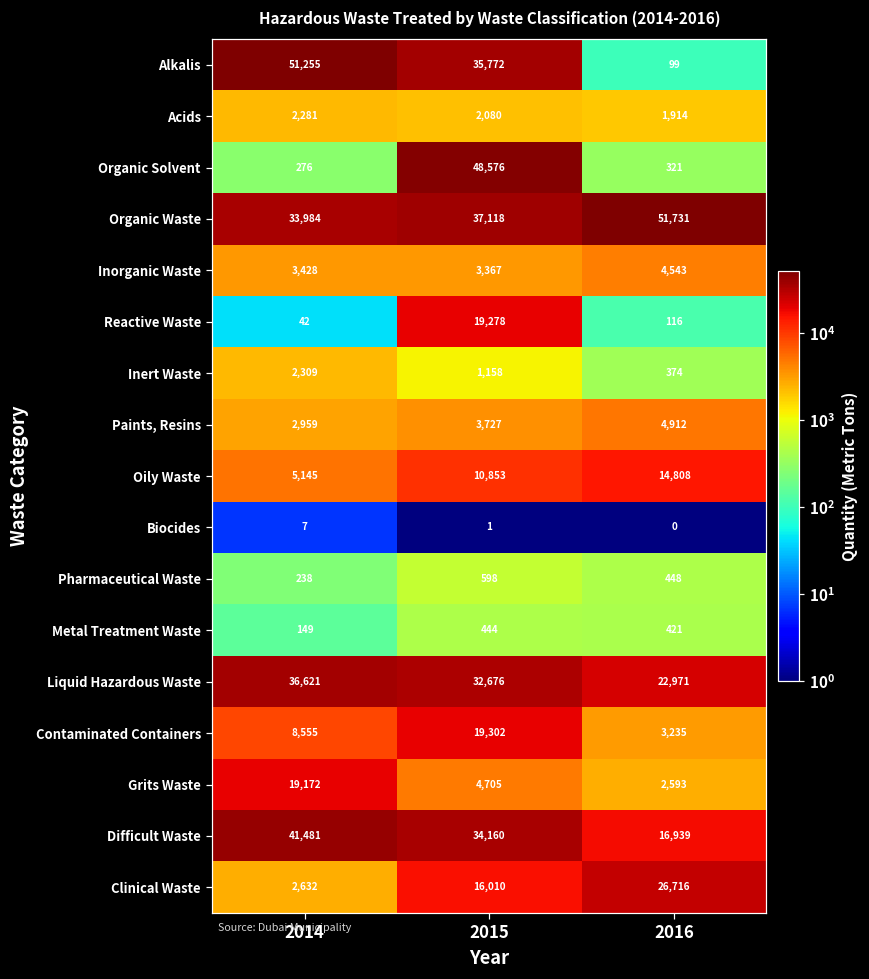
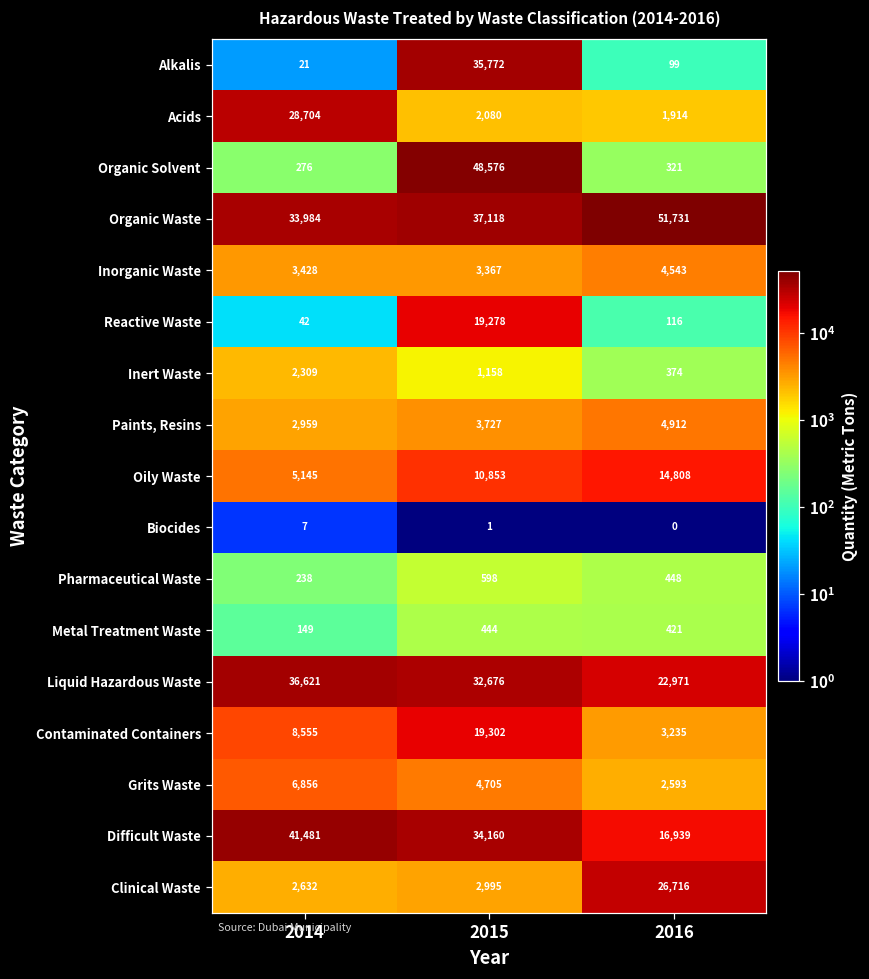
  {
    "Alkalis": {
-     "2014": "51,255",
+     "2014": "21",
      "2015": "35,772",
      "2016": "99"
    },
    "Acids": {
-     "2014": "2,281",
+     "2014": "28,704",
      "2015": "2,080",
      "2016": "1,914"
    },
    "Organic Solvent": {
      "2014": "276",
      "2015": "48,576",
      "2016": "321"
    },
    "Organic Waste": {
      "2014": "33,984",
      "2015": "37,118",
      "2016": "51,731"
    },
    "Inorganic Waste": {
      "2014": "3,428",
      "2015": "3,367",
      "2016": "4,543"
    },
    "Reactive Waste": {
      "2014": "42",
      "2015": "19,278",
      "2016": "116"
    },
    "Inert Waste": {
      "2014": "2,309",
      "2015": "1,158",
      "2016": "374"
    },
    "Paints, Resins": {
      "2014": "2,959",
      "2015": "3,727",
      "2016": "4,912"
    },
    "Oily Waste": {
      "2014": "5,145",
      "2015": "10,853",
      "2016": "14,808"
    },
    "Biocides": {
      "2014": "7",
      "2015": "1",
      "2016": "0"
    },
    "Pharmaceutical Waste": {
      "2014": "238",
      "2015": "598",
      "2016": "448"
    },
    "Metal Treatment Waste": {
      "2014": "149",
      "2015": "444",
      "2016": "421"
    },
    "Liquid Hazardous Waste": {
      "2014": "36,621",
      "2015": "32,676",
      "2016": "22,971"
    },
    "Contaminated Containers": {
      "2014": "8,555",
      "2015": "19,302",
      "2016": "3,235"
    },
    "Grits Waste": {
-     "2014": "19,172",
+     "2014": "6,856",
      "2015": "4,705",
      "2016": "2,593"
    },
    "Difficult Waste": {
      "2014": "41,481",
      "2015": "34,160",
      "2016": "16,939"
    },
    "Clinical Waste": {
      "2014": "2,632",
-     "2015": "16,010",
+     "2015": "2,995",
      "2016": "26,716"
    }
  }
